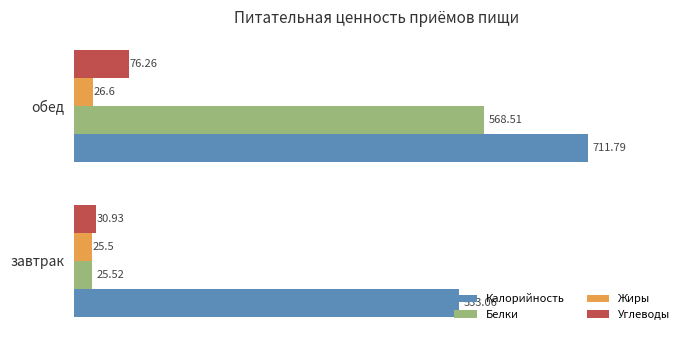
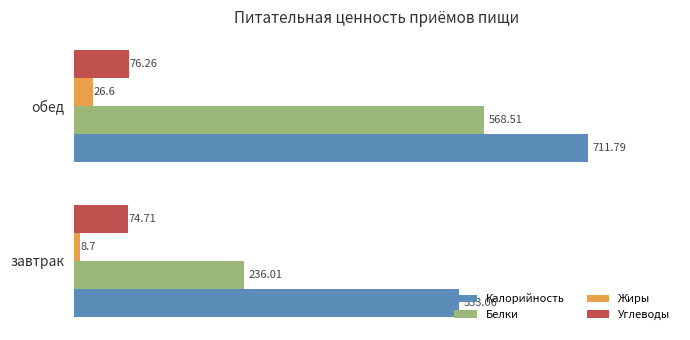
  {
    "Калорийность": {
      "обед": 711.79,
      "завтрак": 533.06
    },
    "Белки": {
      "обед": 568.51,
-     "завтрак": 25.52
+     "завтрак": 236.01
    },
    "Жиры": {
      "обед": 26.6,
-     "завтрак": 25.5
+     "завтрак": 8.7
    },
    "Углеводы": {
      "обед": 76.26,
-     "завтрак": 30.93
+     "завтрак": 74.71
    }
  }
